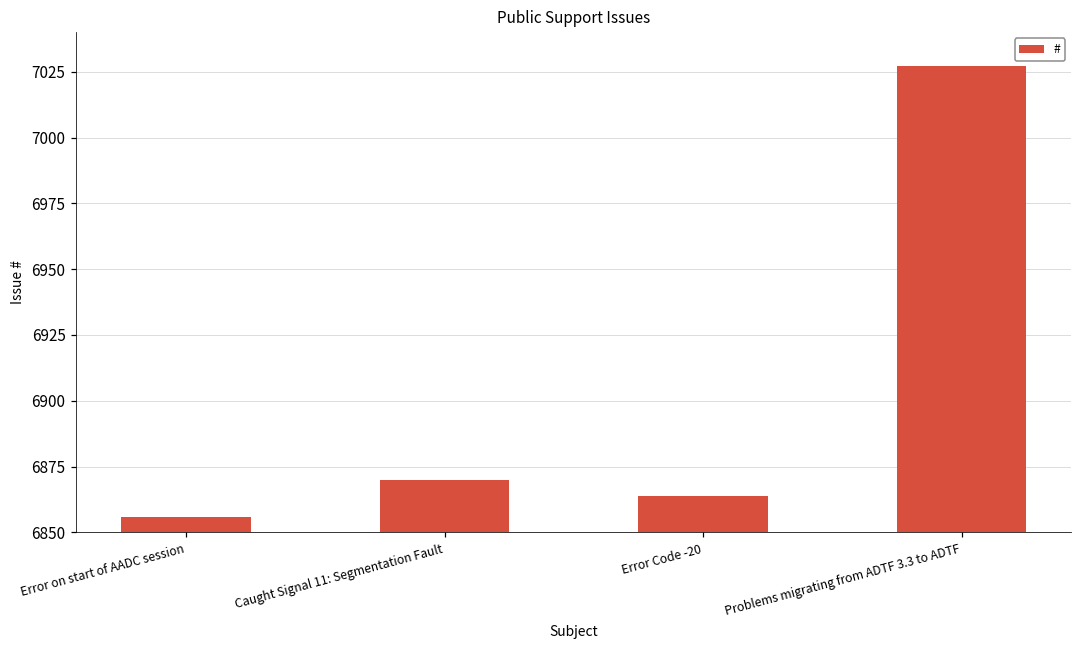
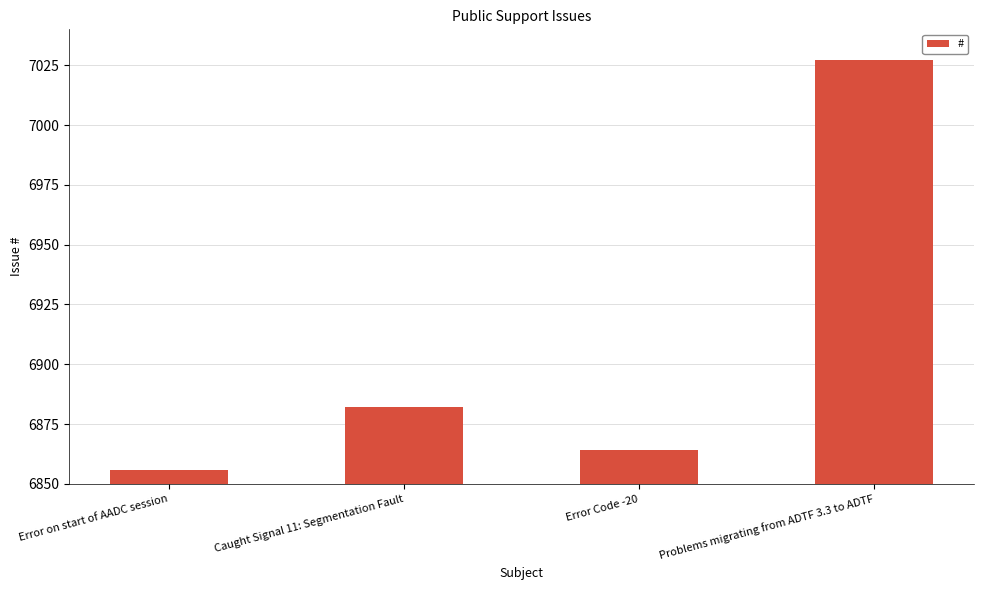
  {
    "Error on start of AADC session": 6856,
-   "Caught Signal 11: Segmentation Fault": 6870,
+   "Caught Signal 11: Segmentation Fault": 6882,
    "Error Code -20": 6864,
    "Problems migrating from ADTF 3.3 to ADTF": 7027
  }
